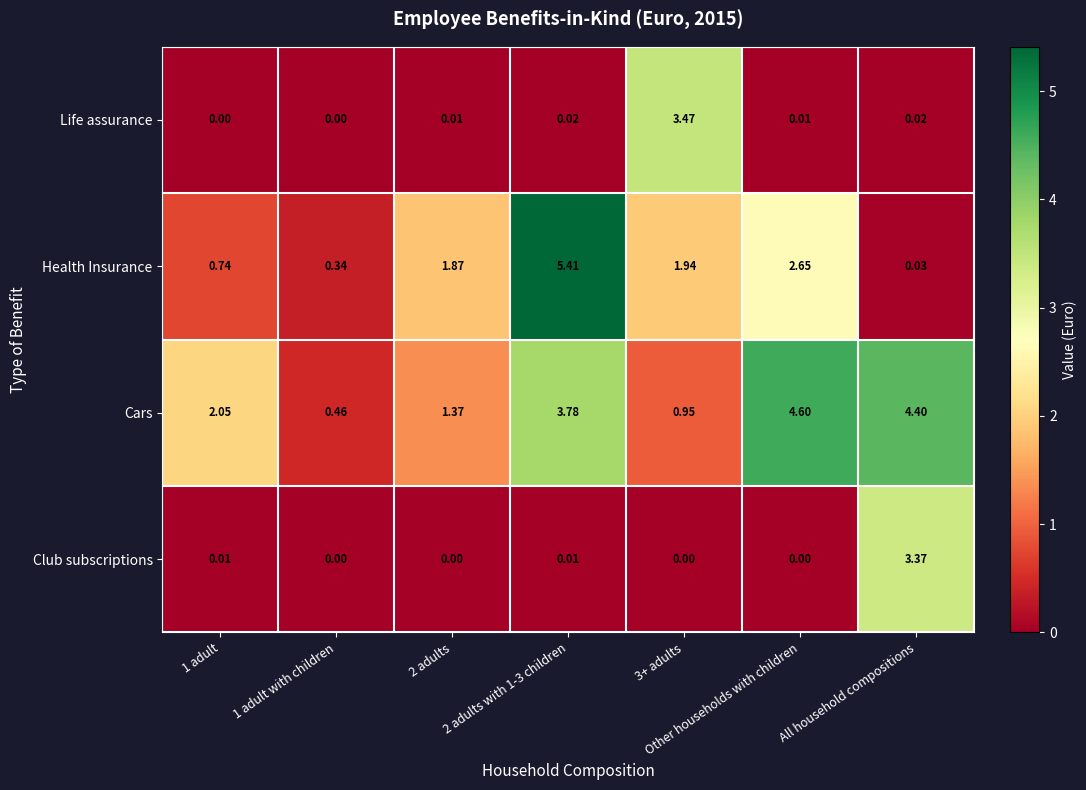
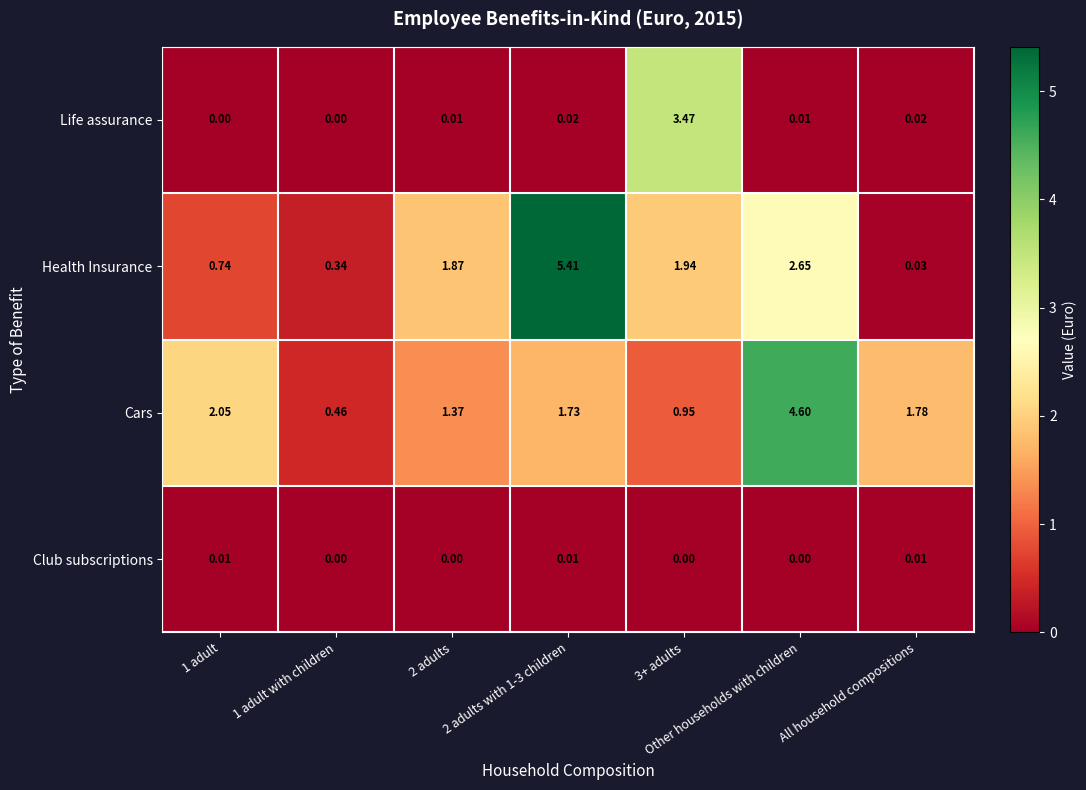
  {
    "Life assurance": {
      "1 adult": 0.00,
      "1 adult with children": 0.00,
      "2 adults": 0.01,
      "2 adults with 1-3 children": 0.02,
      "3+ adults": 3.47,
      "Other households with children": 0.01,
      "All household compositions": 0.02
    },
    "Health Insurance": {
      "1 adult": 0.74,
      "1 adult with children": 0.34,
      "2 adults": 1.87,
      "2 adults with 1-3 children": 5.41,
      "3+ adults": 1.94,
      "Other households with children": 2.65,
      "All household compositions": 0.03
    },
    "Cars": {
      "1 adult": 2.05,
      "1 adult with children": 0.46,
      "2 adults": 1.37,
-     "2 adults with 1-3 children": 3.78,
+     "2 adults with 1-3 children": 1.73,
      "3+ adults": 0.95,
      "Other households with children": 4.60,
-     "All household compositions": 4.40
+     "All household compositions": 1.78
    },
    "Club subscriptions": {
      "1 adult": 0.01,
      "1 adult with children": 0.00,
      "2 adults": 0.00,
      "2 adults with 1-3 children": 0.01,
      "3+ adults": 0.00,
      "Other households with children": 0.00,
-     "All household compositions": 3.37
+     "All household compositions": 0.01
    }
  }
